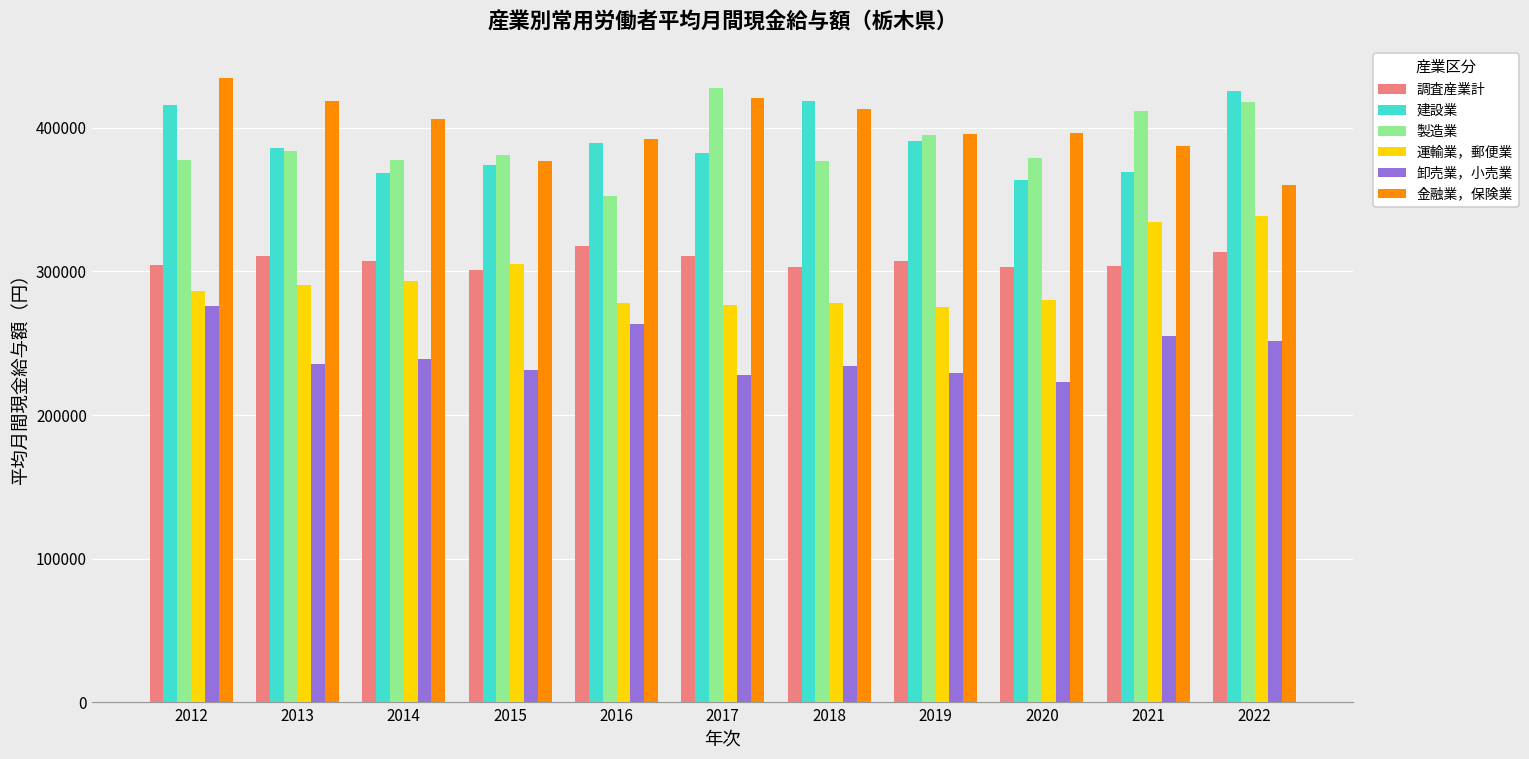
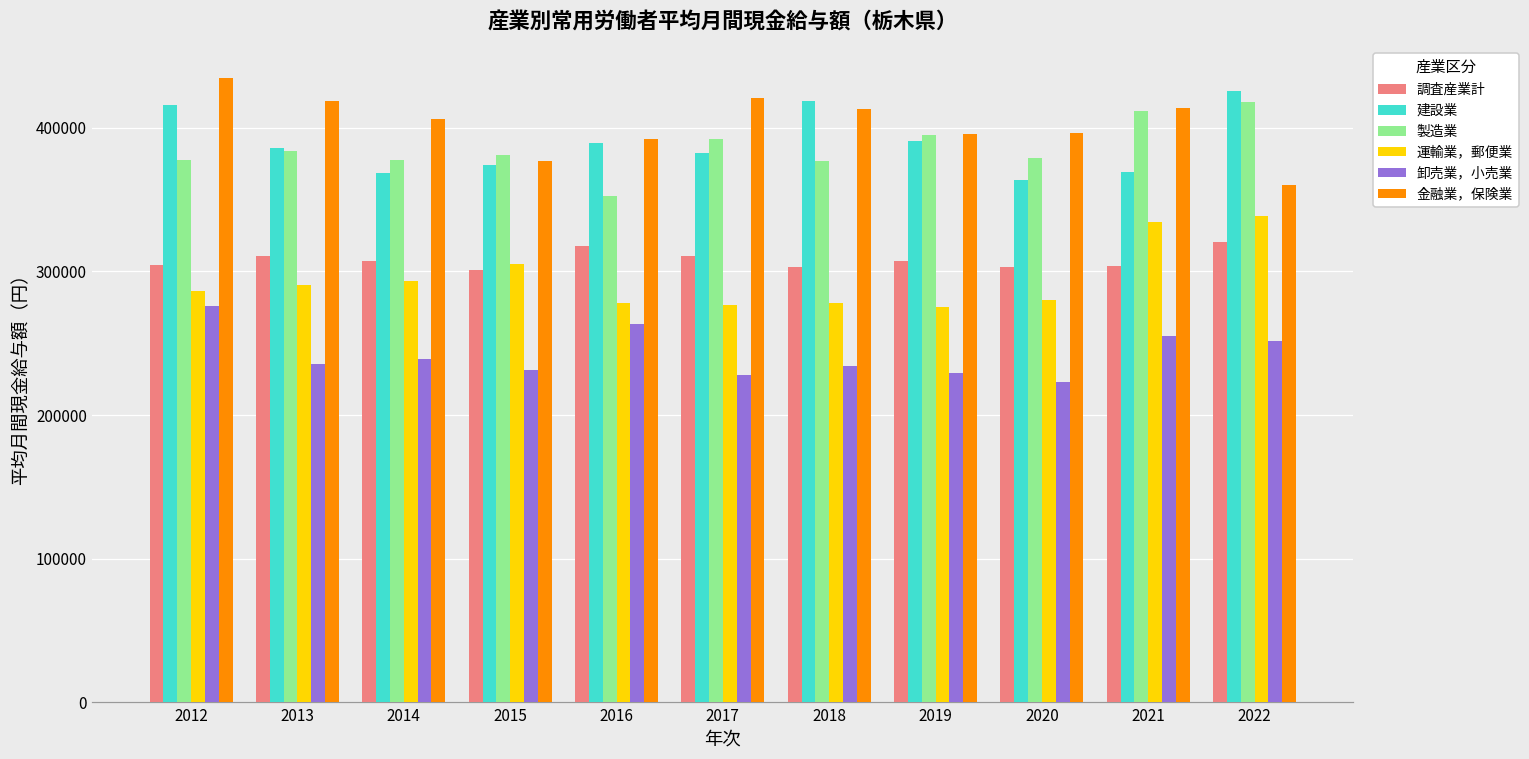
  {
    "調査産業計": {
      "2012": 305000,
      "2013": 311000,
      "2014": 307000,
      "2015": 301000,
      "2016": 318000,
      "2017": 311000,
      "2018": 303000,
      "2019": 307000,
      "2020": 303000,
      "2021": 304000,
-     "2022": 314000
+     "2022": 321000
    },
    "建設業": {
      "2012": 416000,
      "2013": 386000,
      "2014": 368000,
      "2015": 374000,
      "2016": 390000,
      "2017": 382000,
      "2018": 419000,
      "2019": 391000,
      "2020": 363000,
      "2021": 369000,
      "2022": 425000
    },
    "製造業": {
      "2012": 377000,
      "2013": 384000,
      "2014": 377000,
      "2015": 381000,
      "2016": 353000,
-     "2017": 428000,
+     "2017": 392000,
      "2018": 377000,
      "2019": 395000,
      "2020": 379000,
      "2021": 412000,
      "2022": 418000
    },
    "運輸業，郵便業": {
      "2012": 286000,
      "2013": 291000,
      "2014": 293000,
      "2015": 305000,
      "2016": 278000,
      "2017": 277000,
      "2018": 278000,
      "2019": 275000,
      "2020": 280000,
      "2021": 334000,
      "2022": 338000
    },
    "卸売業，小売業": {
      "2012": 276000,
      "2013": 236000,
      "2014": 239000,
      "2015": 231000,
      "2016": 263000,
      "2017": 228000,
      "2018": 234000,
      "2019": 230000,
      "2020": 223000,
      "2021": 255000,
      "2022": 251000
    },
    "金融業，保険業": {
      "2012": 435000,
      "2013": 418000,
      "2014": 406000,
      "2015": 377000,
      "2016": 392000,
      "2017": 421000,
      "2018": 413000,
      "2019": 396000,
      "2020": 396000,
-     "2021": 387000,
+     "2021": 414000,
      "2022": 360000
    }
  }
